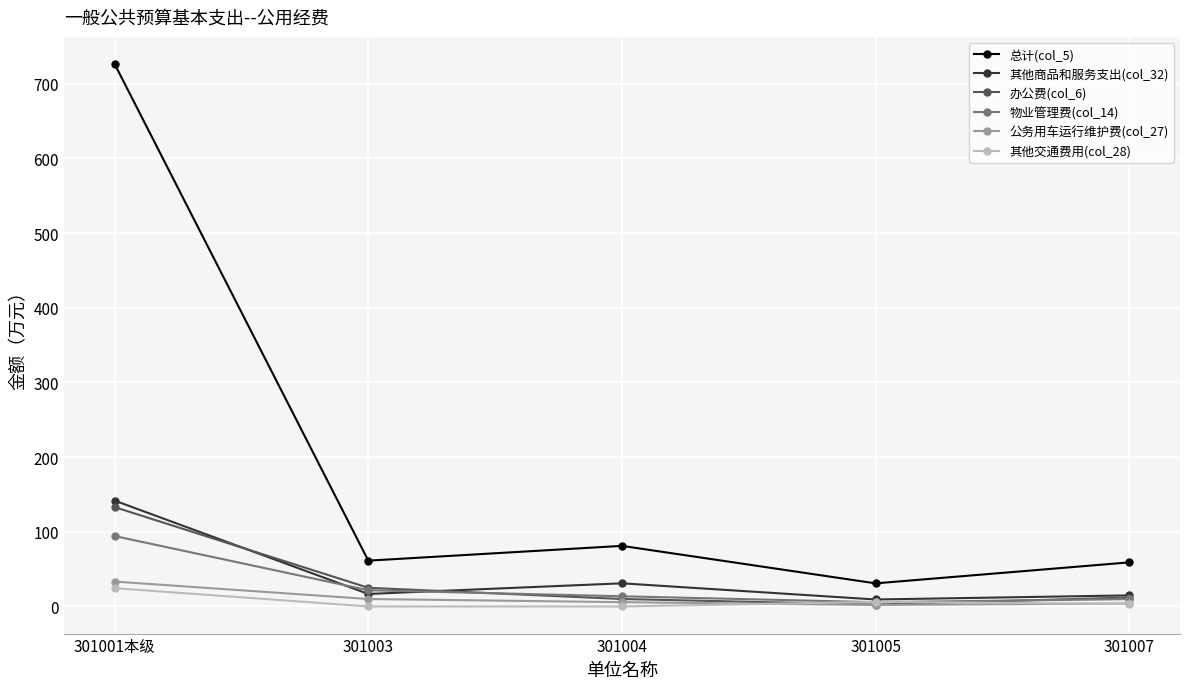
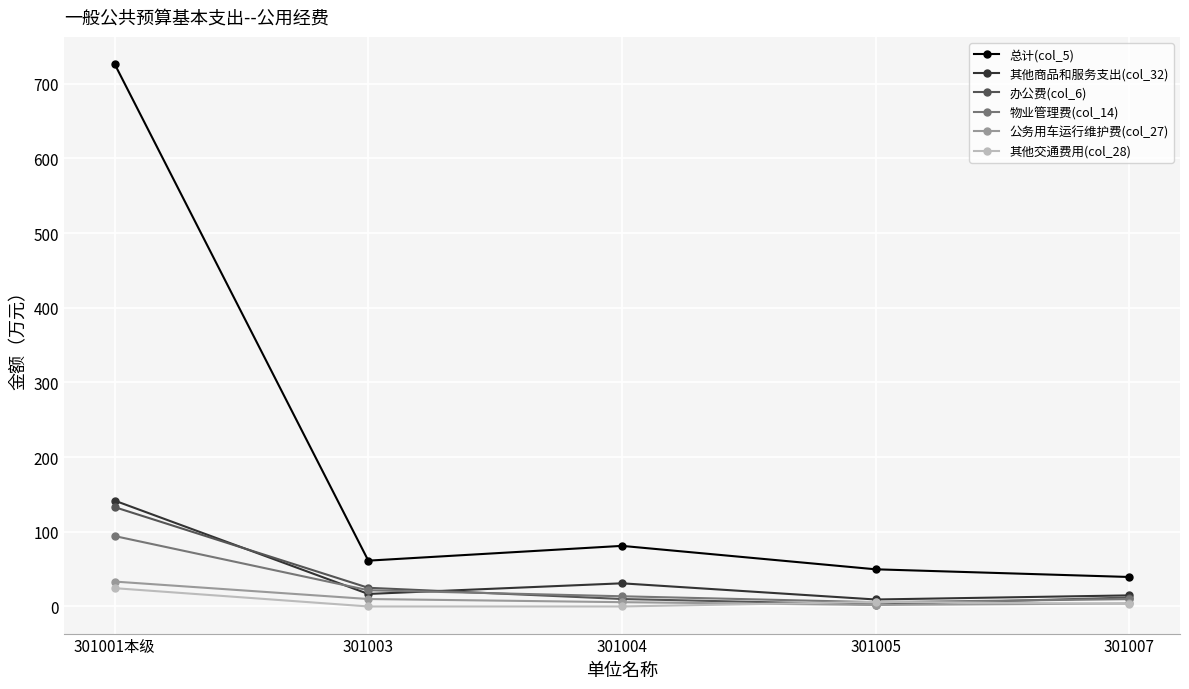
  {
    "总计(col_5)": {
      "301001本级": 730,
      "301003": 60,
      "301004": 80,
-     "301005": 30,
-     "301007": 60
+     "301005": 50,
+     "301007": 40
    }
  }
